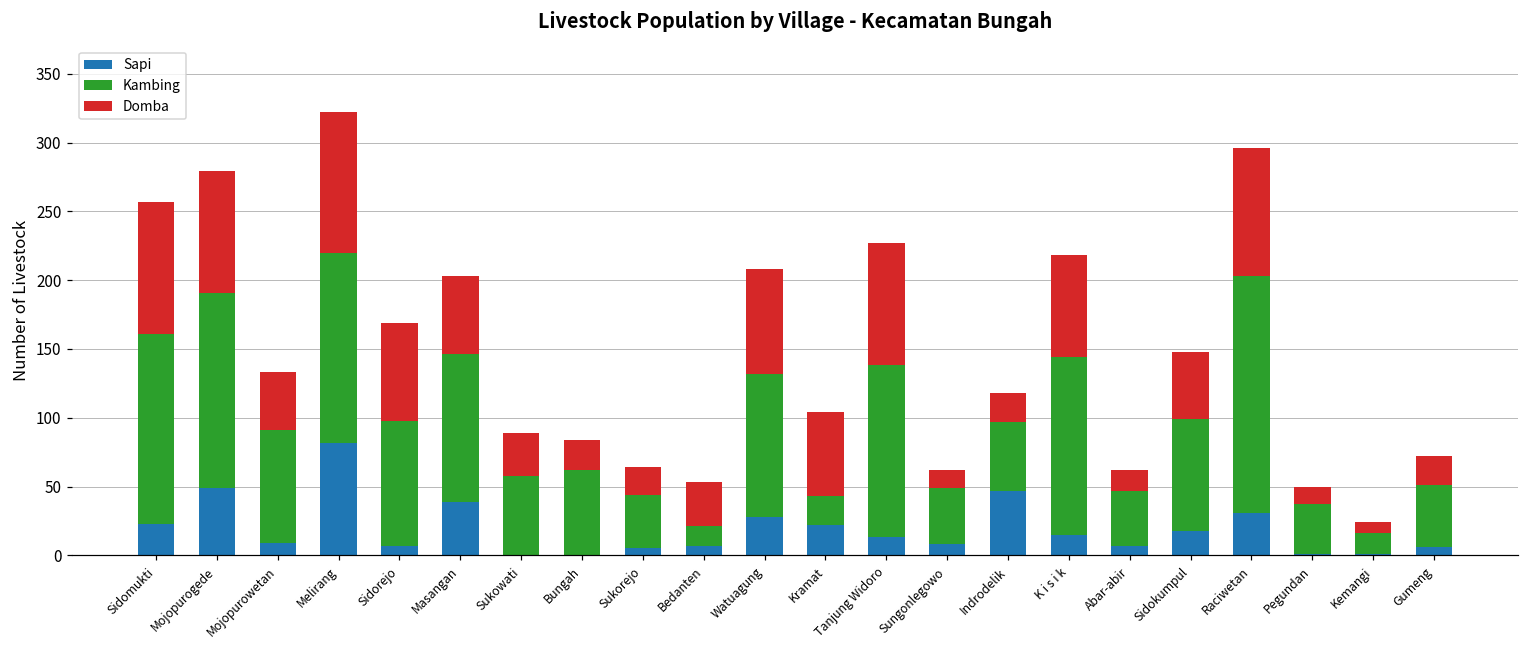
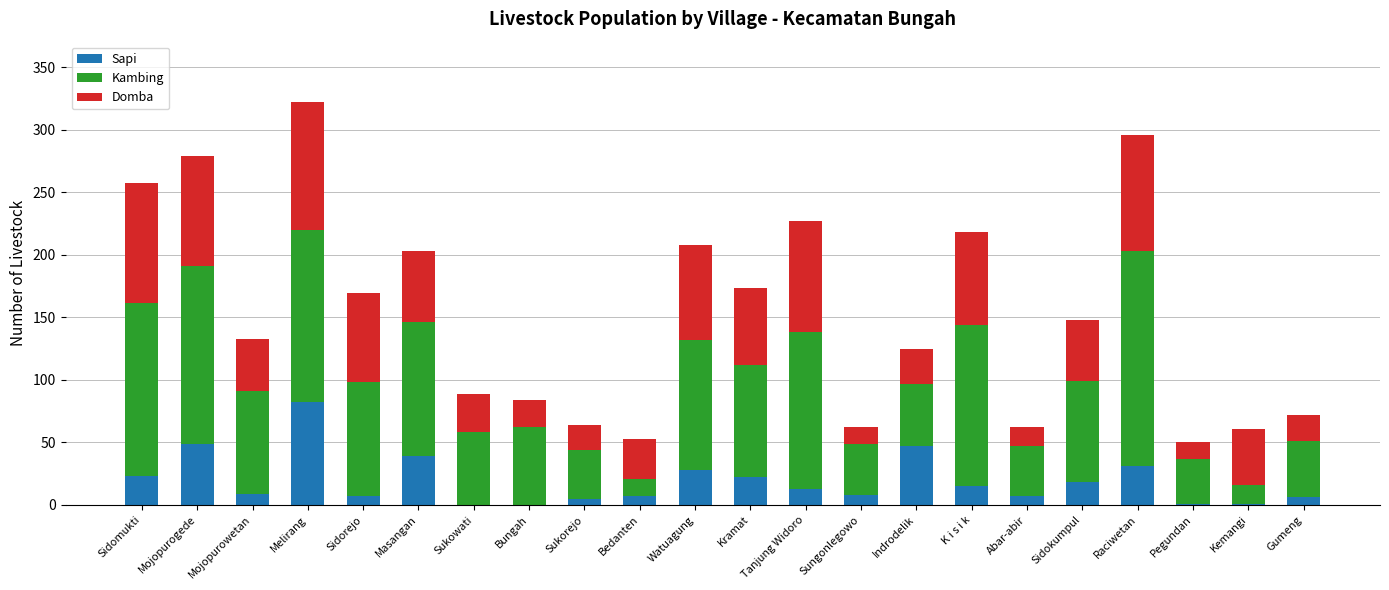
  {
    "Sapi": {
      "Sidomukti": 23,
      "Mojopurogede": 49,
      "Mojopurowetan": 9,
      "Melirang": 82,
      "Sidorejo": 7,
      "Masangan": 39,
      "Sukowati": 0,
      "Bungah": 0,
      "Sukorejo": 5,
      "Bedanten": 7,
      "Watuagung": 28,
      "Kramat": 22,
      "Tanjung Widoro": 13,
      "Sungonlegowo": 8,
      "Indrodelik": 47,
      "K i s i k": 15,
      "Abar-abir": 7,
      "Sidokumpul": 18,
      "Raciwetan": 31,
      "Gumeng": 6
    },
    "Kambing": {
      "Sidomukti": 138,
      "Mojopurogede": 142,
      "Mojopurowetan": 82,
      "Melirang": 138,
      "Sidorejo": 91,
      "Masangan": 107,
      "Sukowati": 58,
      "Bungah": 62,
      "Sukorejo": 39,
      "Bedanten": 14,
      "Watuagung": 104,
-     "Kramat": 21,
+     "Kramat": 90,
      "Tanjung Widoro": 125,
      "Sungonlegowo": 41,
      "Indrodelik": 50,
      "K i s i k": 129,
      "Abar-abir": 40,
      "Sidokumpul": 81,
      "Raciwetan": 172,
      "Pegundan": 36,
      "Kemangi": 15,
      "Gumeng": 45
    },
    "Domba": {
      "Sidomukti": 96,
      "Mojopurogede": 88,
      "Mojopurowetan": 42,
      "Melirang": 102,
      "Sidorejo": 71,
      "Masangan": 57,
      "Sukowati": 31,
      "Bungah": 22,
      "Sukorejo": 20,
      "Bedanten": 32,
      "Watuagung": 76,
      "Kramat": 61,
      "Tanjung Widoro": 89,
      "Sungonlegowo": 13,
-     "Indrodelik": 21,
+     "Indrodelik": 28,
      "K i s i k": 74,
      "Abar-abir": 15,
      "Sidokumpul": 49,
      "Raciwetan": 93,
      "Pegundan": 13,
-     "Kemangi": 8,
+     "Kemangi": 45,
      "Gumeng": 21
    }
  }
